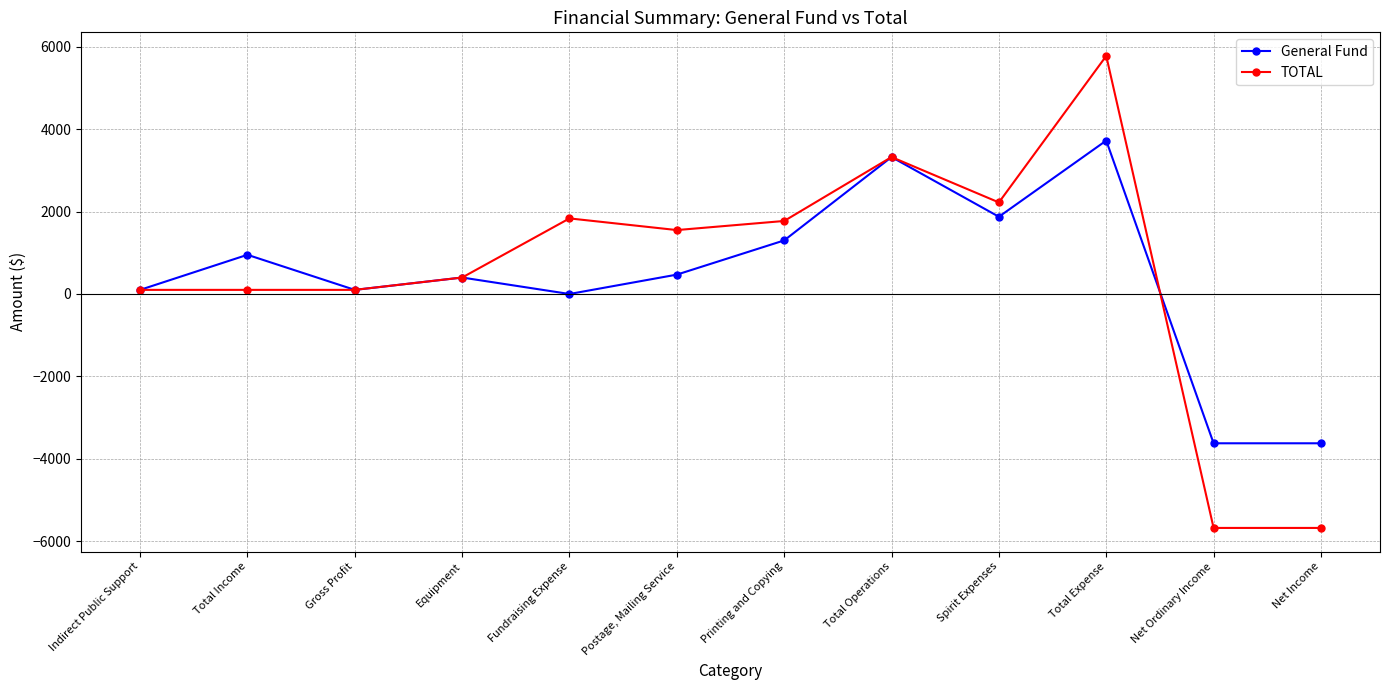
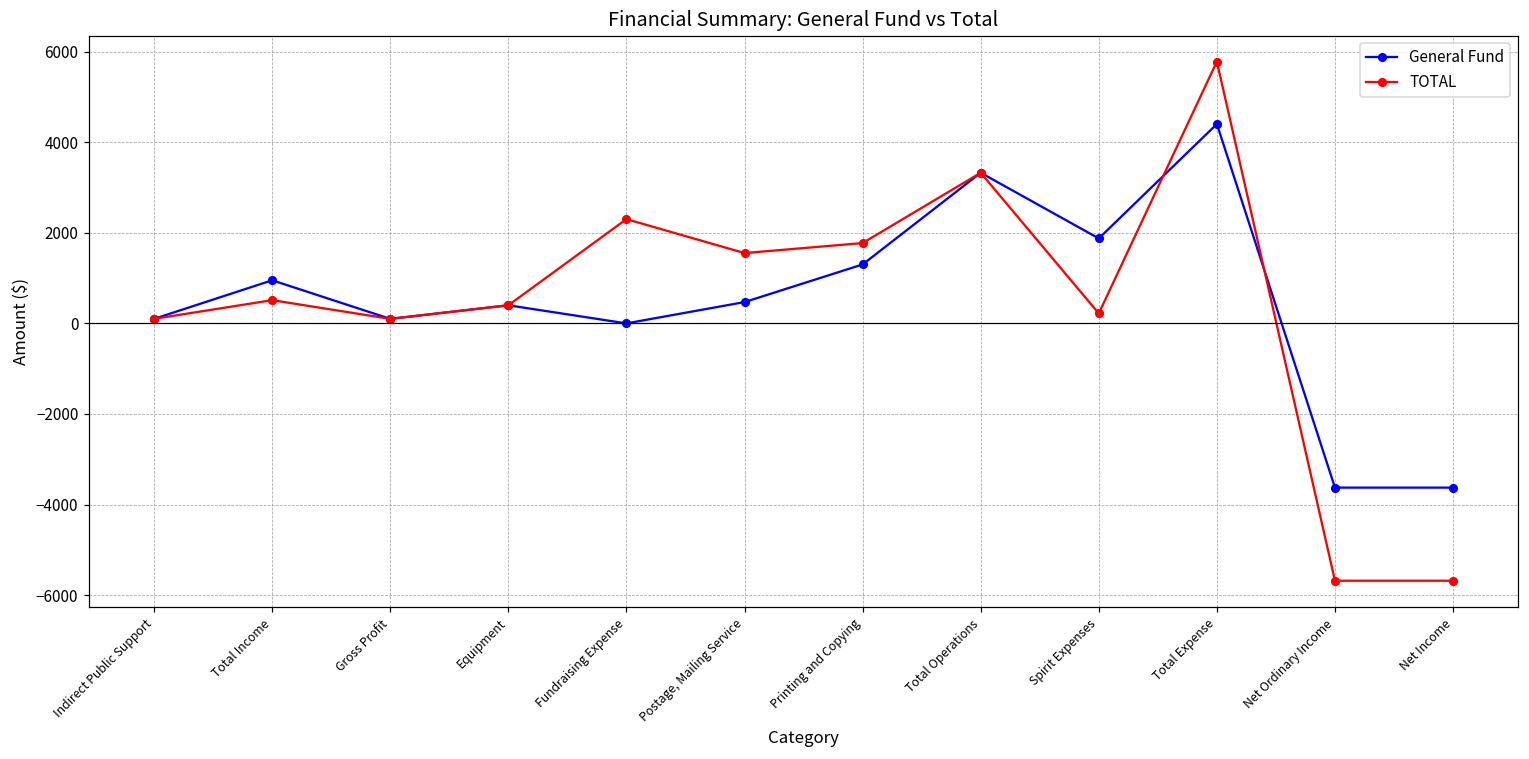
  {
    "General Fund": {
      "Total Income": 1000,
      "Fundraising Expense": 0,
      "Postage, Mailing Service": 500,
      "Printing and Copying": 1300,
      "Spirit Expenses": 1900,
-     "Total Expense": 3700,
+     "Total Expense": 4400,
      "Net Ordinary Income": -3600,
      "Net Income": -3600
    },
    "TOTAL": {
-     "Total Income": 100,
-     "Fundraising Expense": 1800,
+     "Total Income": 500,
+     "Fundraising Expense": 2300,
      "Postage, Mailing Service": 1600,
      "Printing and Copying": 1800,
-     "Spirit Expenses": 2200,
+     "Spirit Expenses": 200,
      "Total Expense": 5800,
      "Net Ordinary Income": -5700,
      "Net Income": -5700
    }
  }
